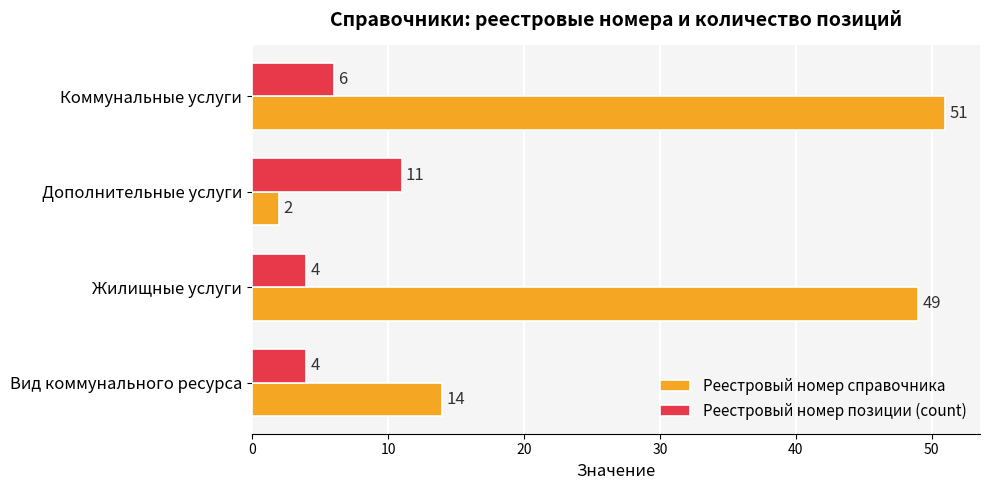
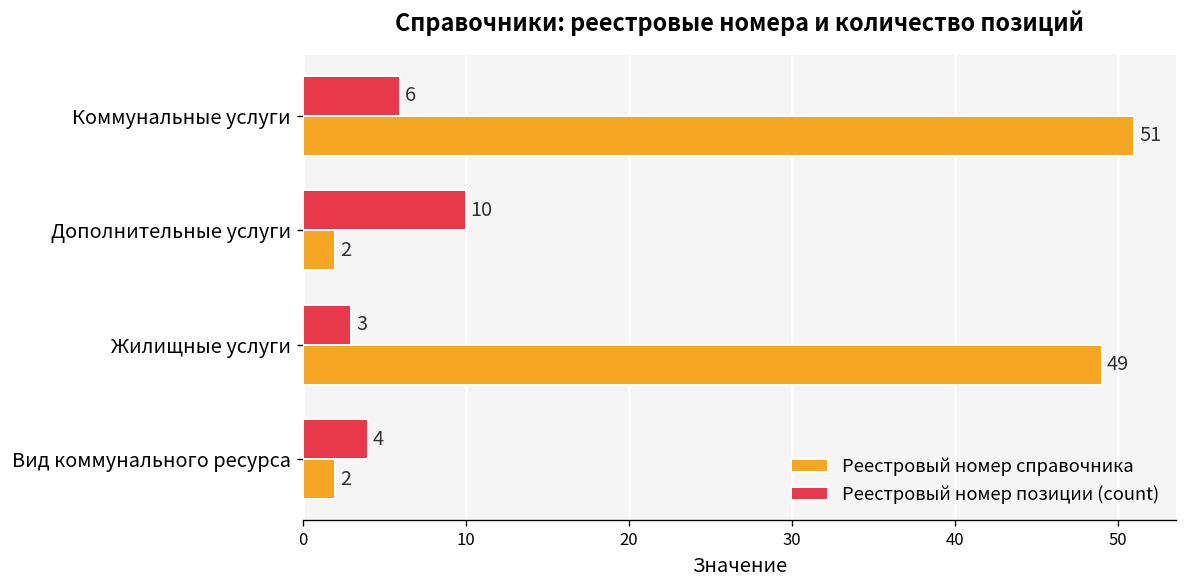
  {
    "Реестровый номер справочника": {
      "Коммунальные услуги": 51,
      "Дополнительные услуги": 2,
      "Жилищные услуги": 49,
-     "Вид коммунального ресурса": 14
+     "Вид коммунального ресурса": 2
    },
    "Реестровый номер позиции (count)": {
      "Коммунальные услуги": 6,
-     "Дополнительные услуги": 11,
-     "Жилищные услуги": 4,
+     "Дополнительные услуги": 10,
+     "Жилищные услуги": 3,
      "Вид коммунального ресурса": 4
    }
  }
